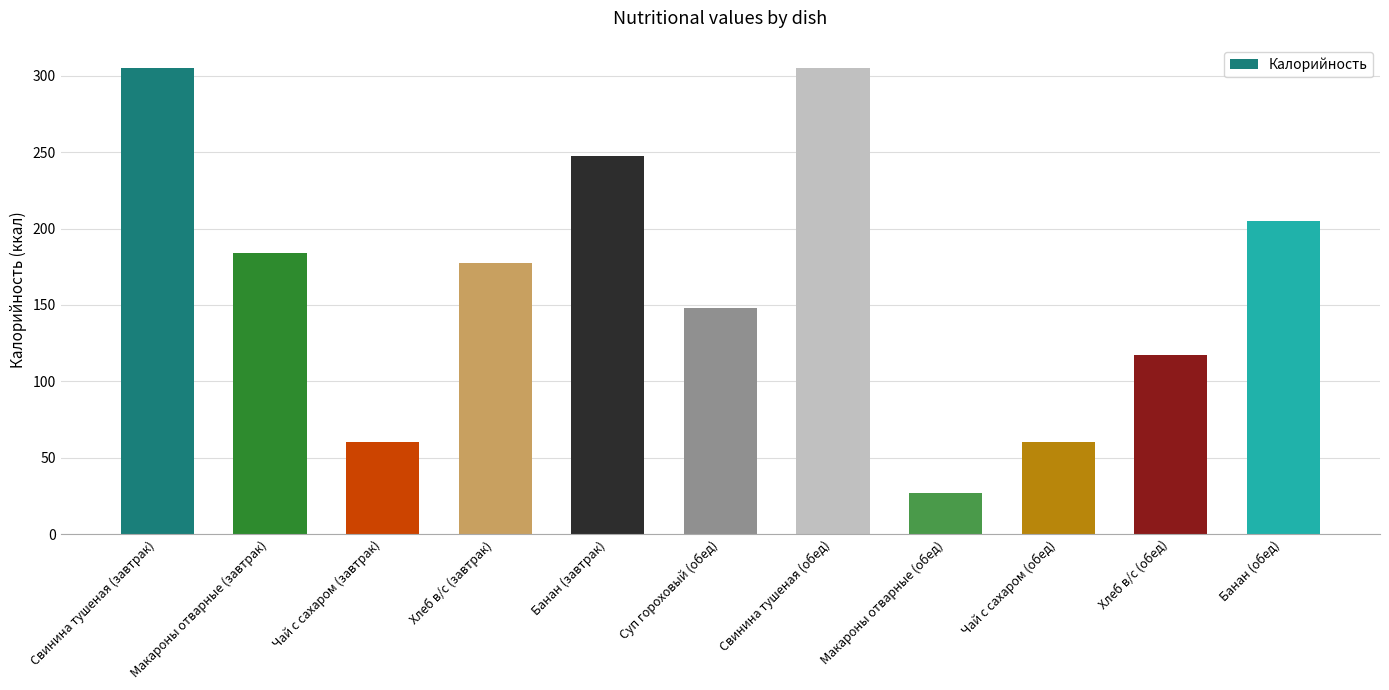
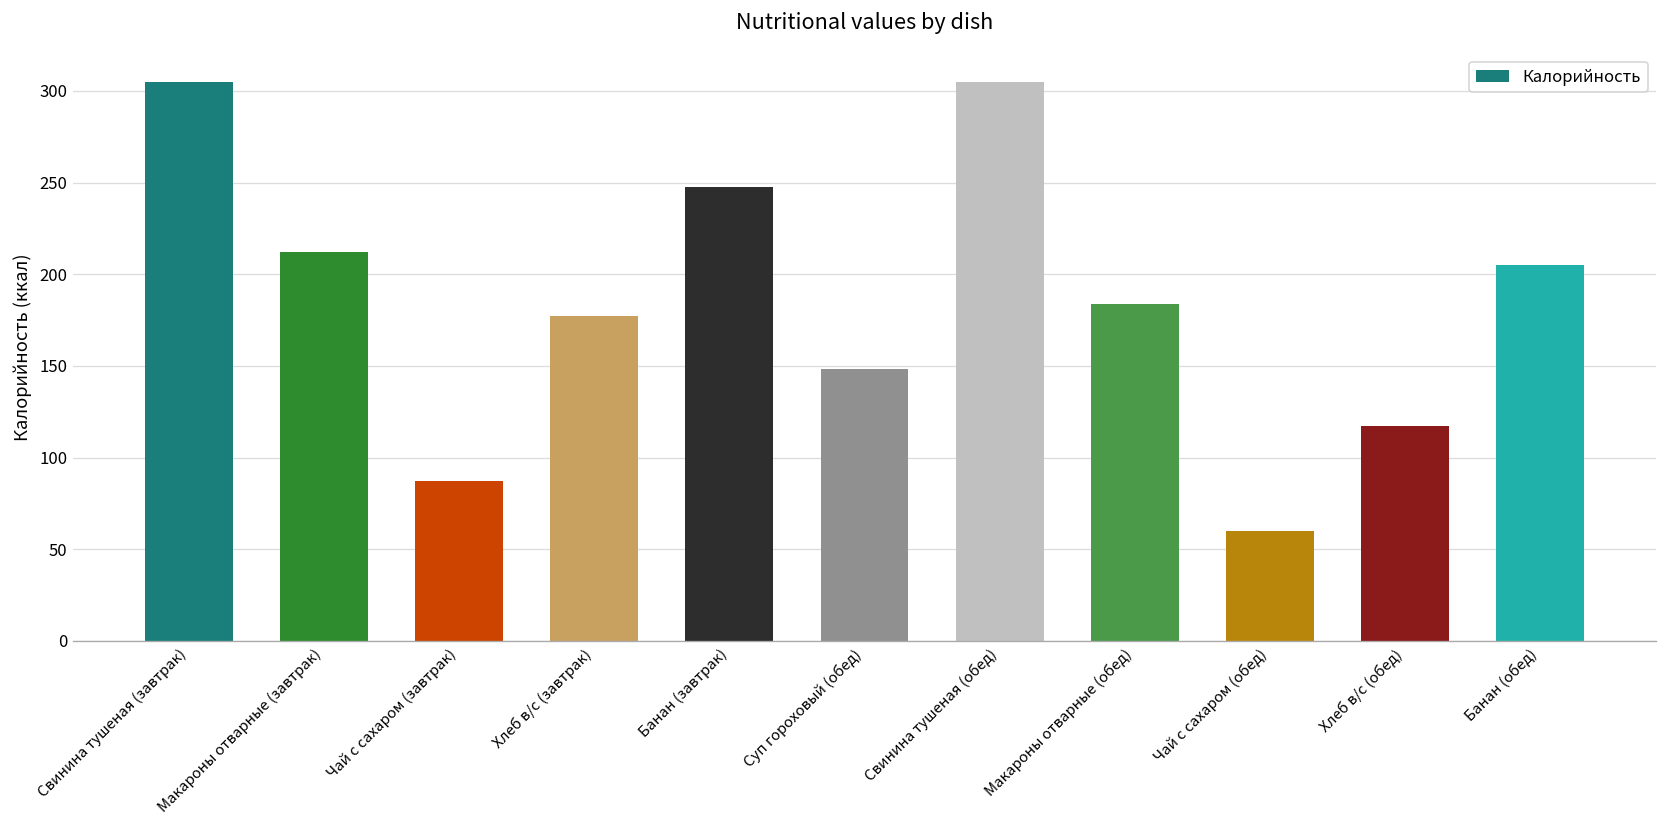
  {
    "Свинина тушеная (завтрак)": 305,
-   "Макароны отварные (завтрак)": 184,
-   "Чай с сахаром (завтрак)": 60,
+   "Макароны отварные (завтрак)": 212,
+   "Чай с сахаром (завтрак)": 87,
    "Хлеб в/с (завтрак)": 178,
    "Банан (завтрак)": 247,
    "Суп гороховый (обед)": 148,
    "Свинина тушеная (обед)": 305,
-   "Макароны отварные (обед)": 27,
+   "Макароны отварные (обед)": 184,
    "Чай с сахаром (обед)": 60,
    "Хлеб в/с (обед)": 118,
    "Банан (обед)": 205
  }
